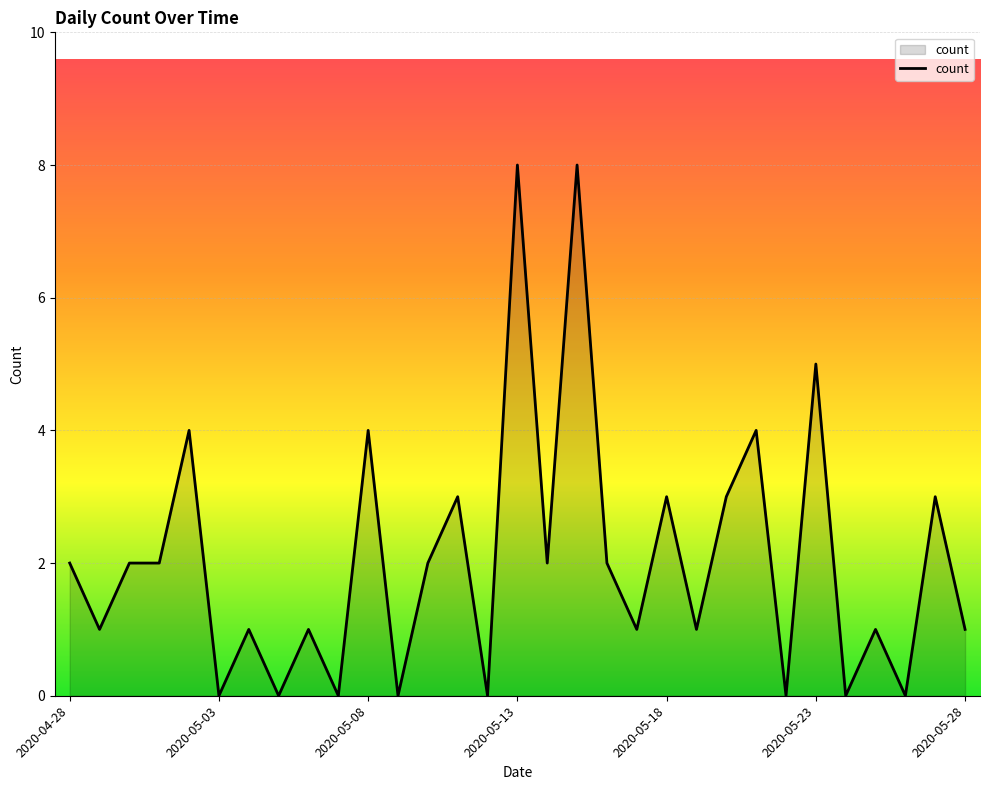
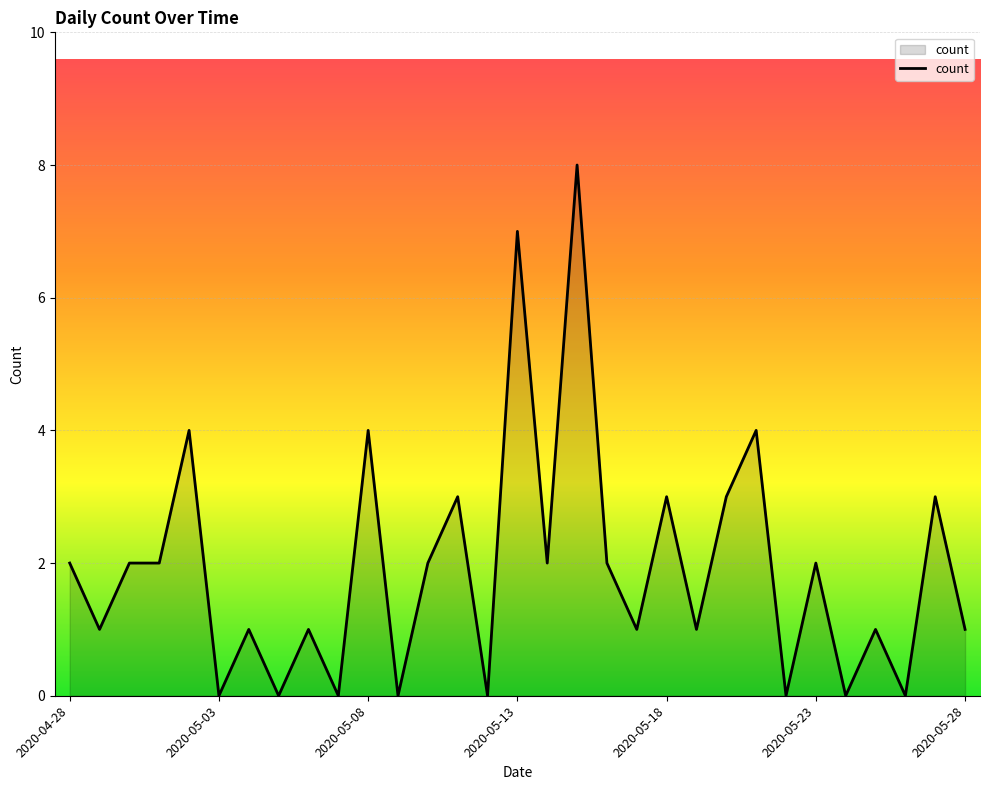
  {
    "2020-04-28": 2,
    "2020-05-03": 0,
    "2020-05-08": 4,
-   "2020-05-13": 8,
+   "2020-05-13": 7,
    "2020-05-18": 3,
-   "2020-05-23": 5,
+   "2020-05-23": 2,
    "2020-05-28": 1
  }
